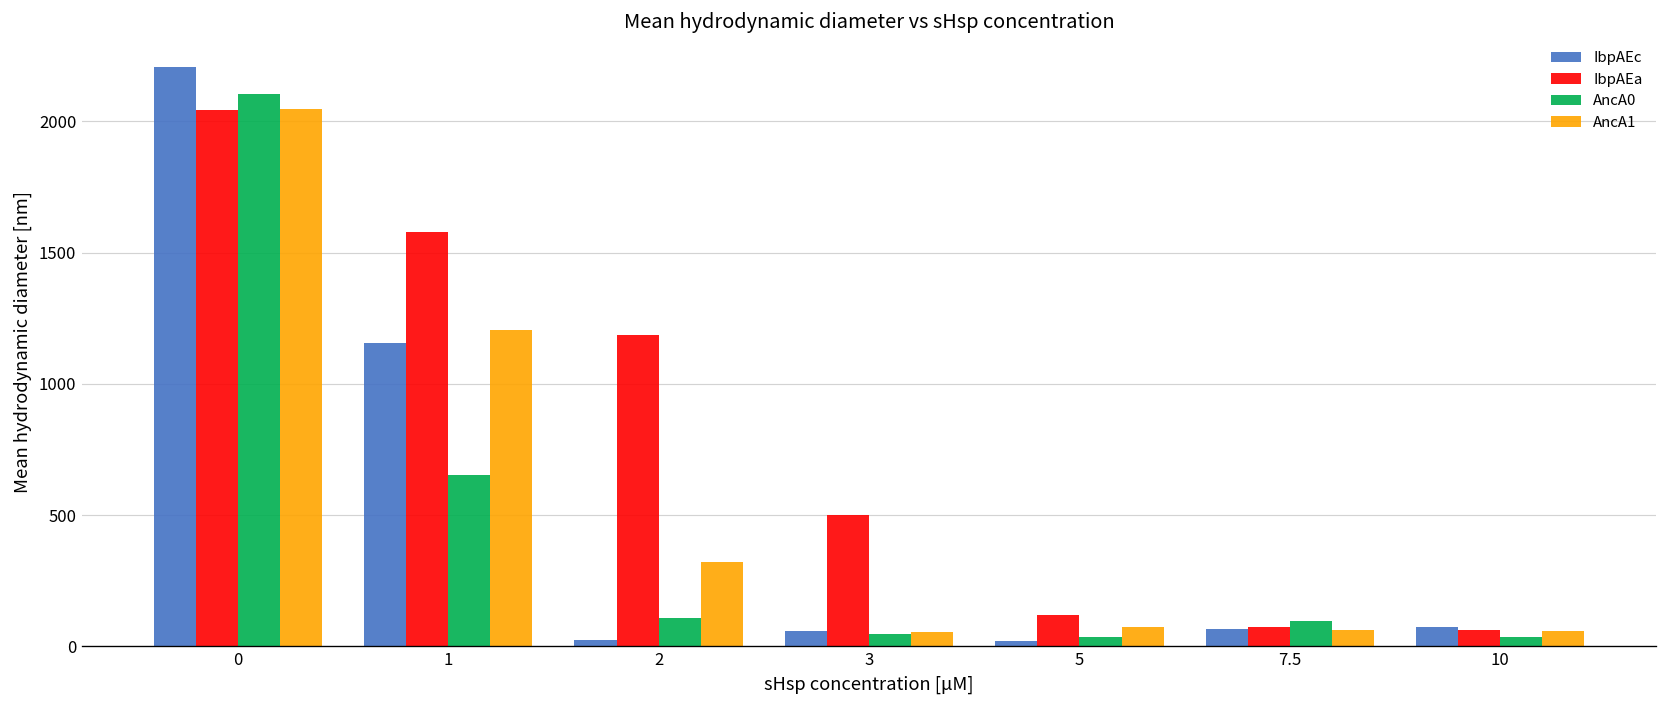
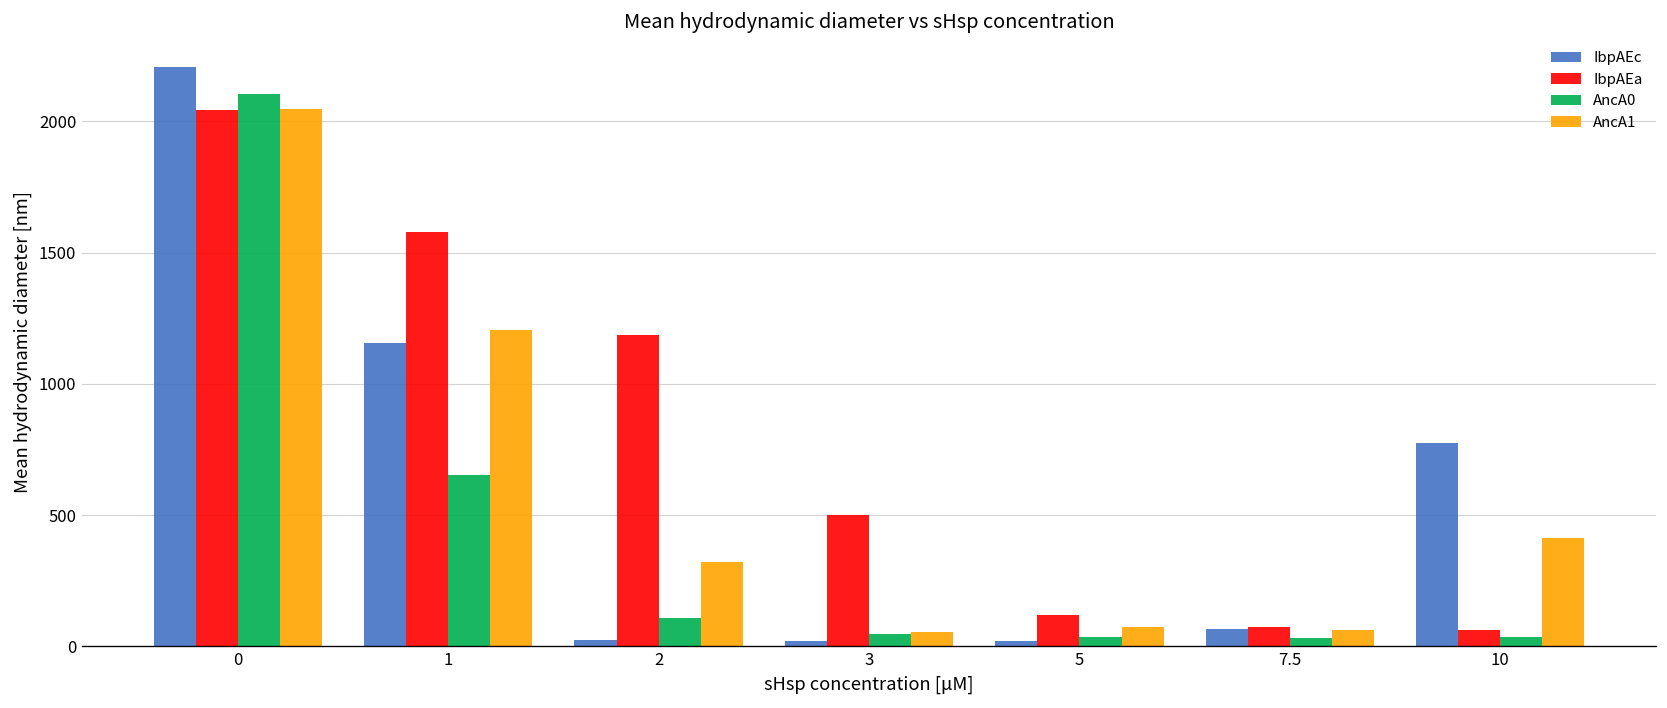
  {
    "IbpAEc": {
      "0": 2210,
      "1": 1160,
      "2": 20,
-     "3": 60,
+     "3": 20,
      "5": 20,
      "7.5": 60,
-     "10": 70
+     "10": 770
    },
    "IbpAEa": {
      "0": 2040,
      "1": 1580,
      "2": 1190,
      "3": 500,
      "5": 120,
      "7.5": 70,
      "10": 60
    },
    "AncA0": {
      "0": 2110,
      "1": 650,
      "2": 110,
      "3": 50,
      "5": 30,
-     "7.5": 100,
+     "7.5": 30,
      "10": 40
    },
    "AncA1": {
      "0": 2050,
      "1": 1210,
      "2": 320,
      "3": 50,
      "5": 70,
      "7.5": 60,
-     "10": 60
+     "10": 410
    }
  }
